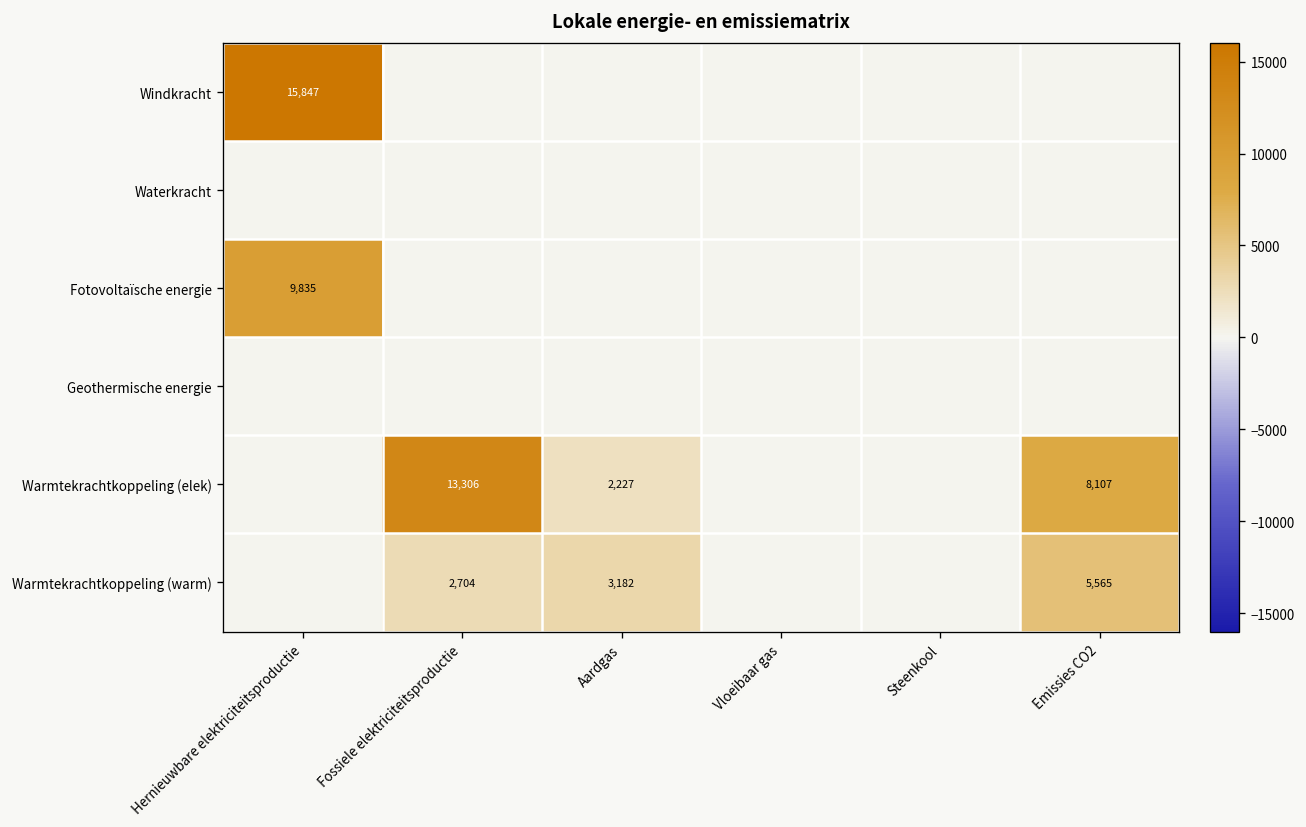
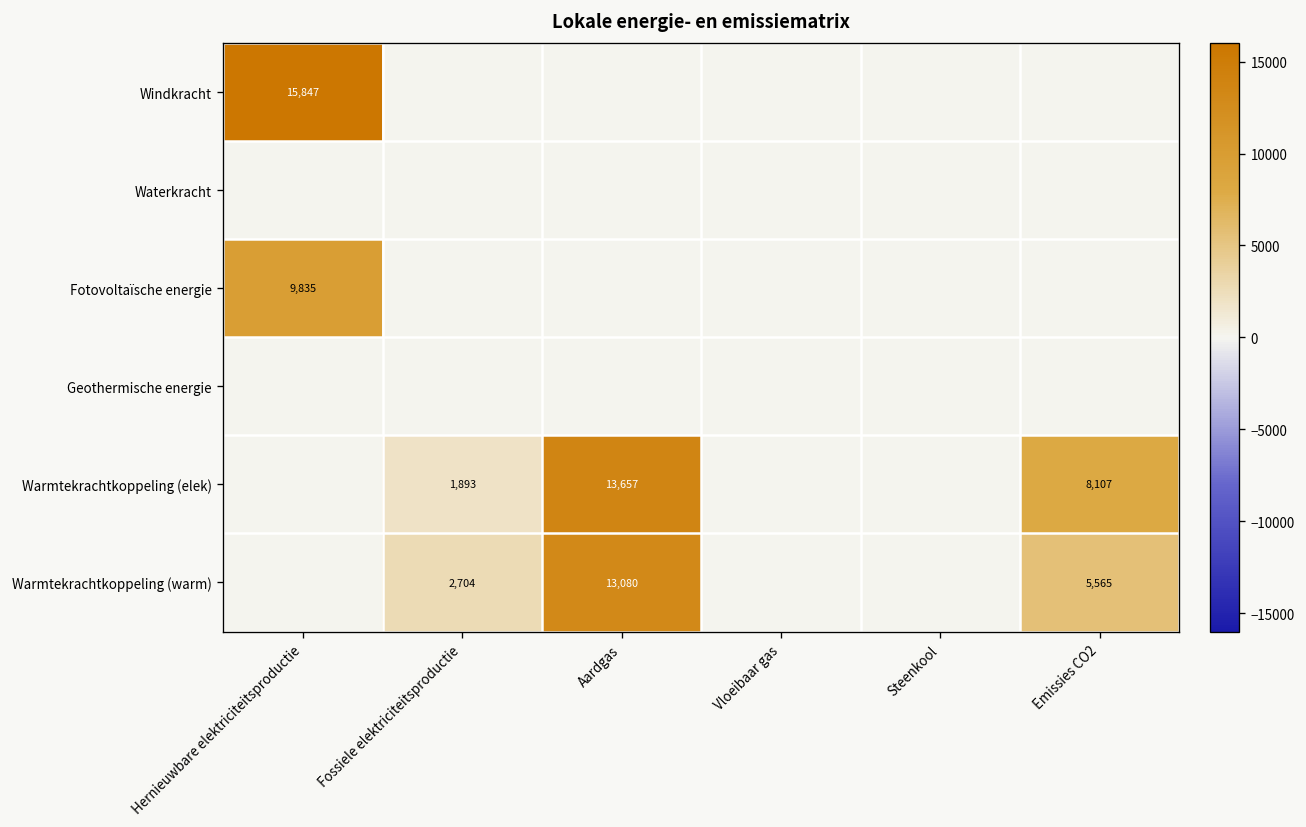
  {
    "Windkracht": {
      "Hernieuwbare elektriciteitsproductie": "15,847"
    },
    "Fotovoltaïsche energie": {
      "Hernieuwbare elektriciteitsproductie": "9,835"
    },
    "Warmtekrachtkoppeling (elek)": {
-     "Fossiele elektriciteitsproductie": "13,306",
-     "Aardgas": "2,227",
+     "Fossiele elektriciteitsproductie": "1,893",
+     "Aardgas": "13,657",
      "Emissies CO2": "8,107"
    },
    "Warmtekrachtkoppeling (warm)": {
      "Fossiele elektriciteitsproductie": "2,704",
-     "Aardgas": "3,182",
+     "Aardgas": "13,080",
      "Emissies CO2": "5,565"
    }
  }
